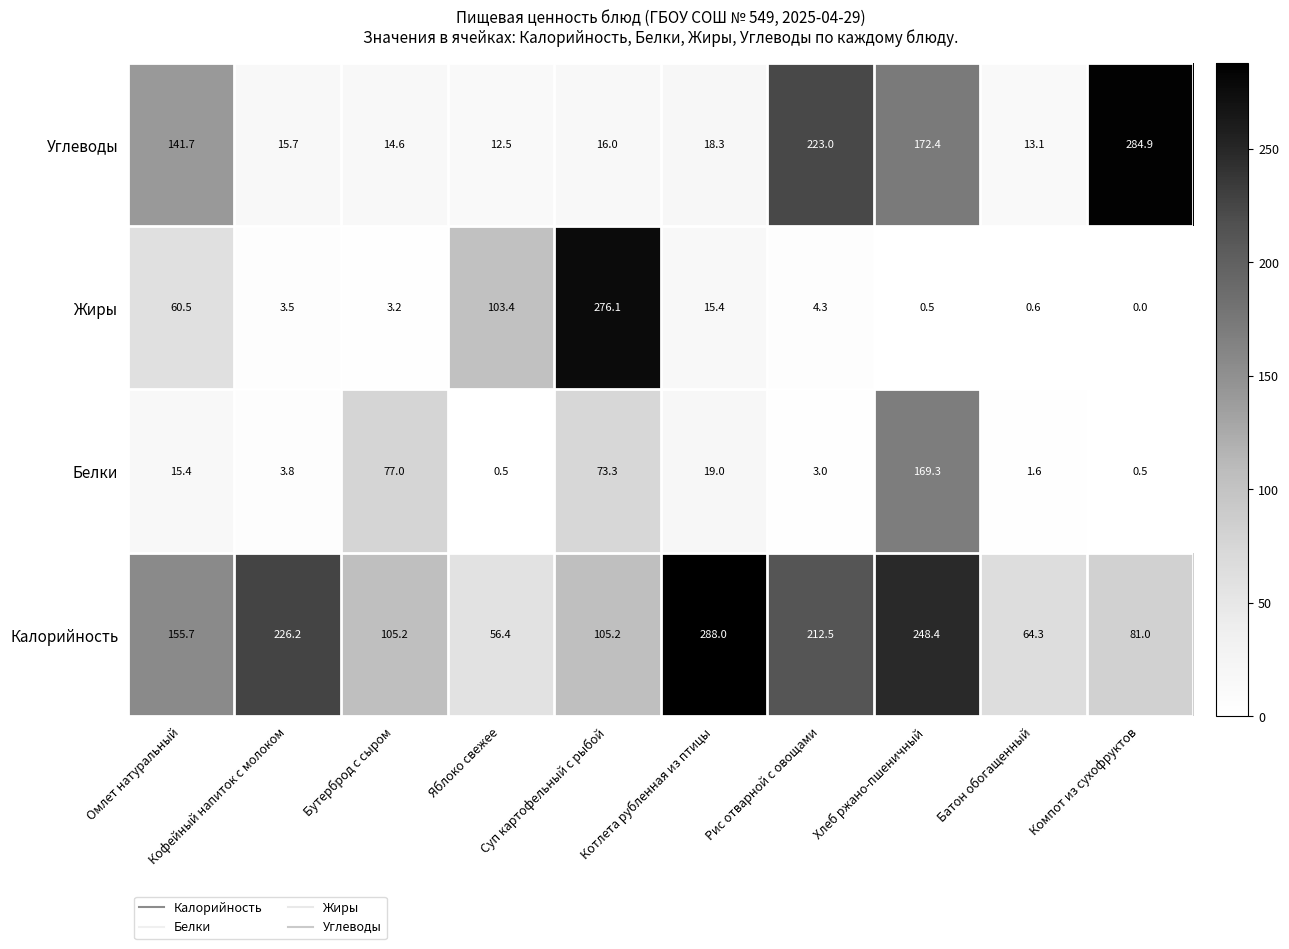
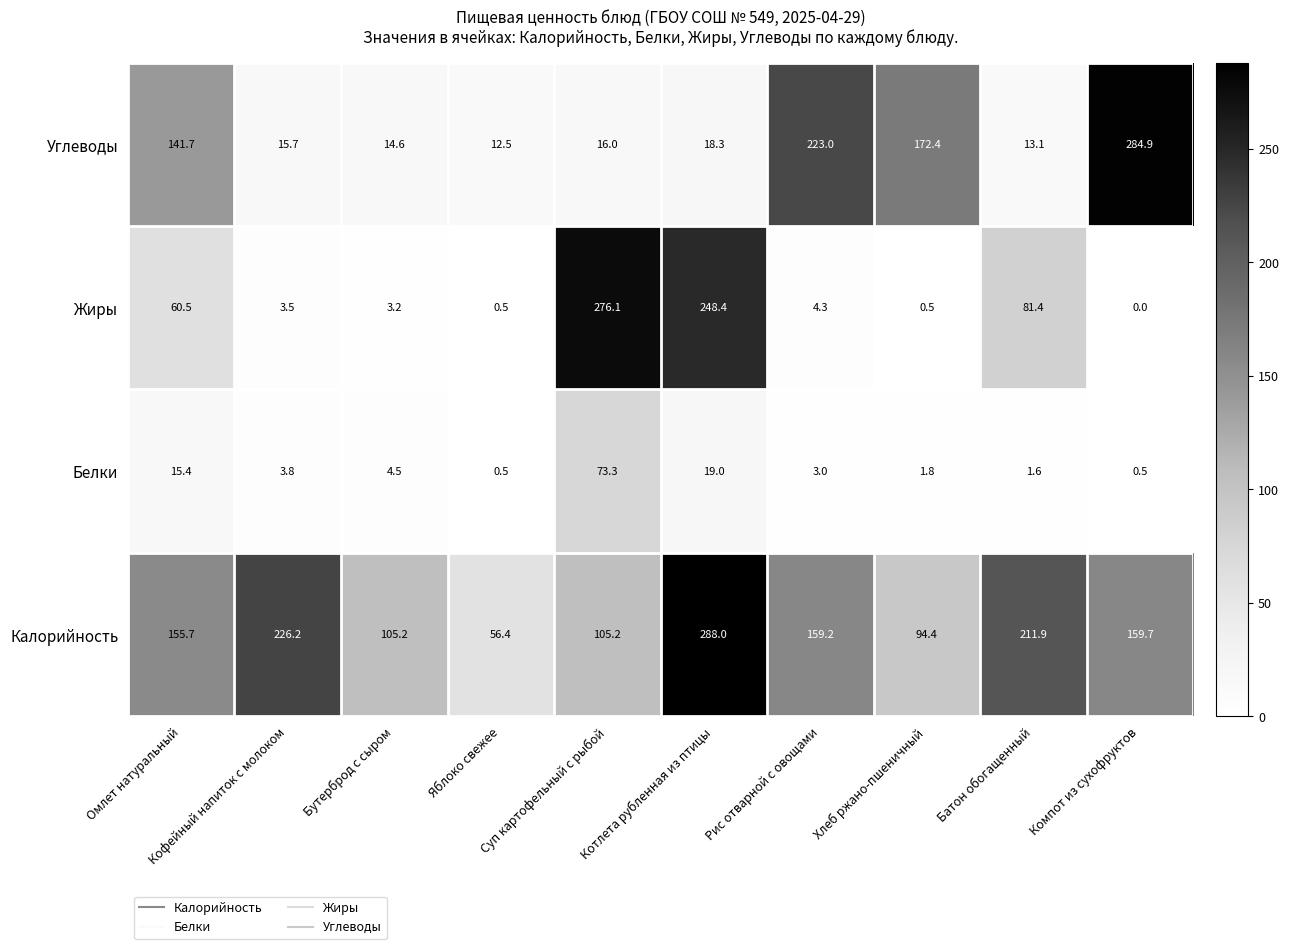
  {
    "Углеводы": {
      "Омлет натуральный": 141.7,
      "Кофейный напиток с молоком": 15.7,
      "Бутерброд с сыром": 14.6,
      "Яблоко свежее": 12.5,
      "Суп картофельный с рыбой": 16.0,
      "Котлета рубленная из птицы": 18.3,
      "Рис отварной с овощами": 223.0,
      "Хлеб ржано-пшеничный": 172.4,
      "Батон обогащенный": 13.1,
      "Компот из сухофруктов": 284.9
    },
    "Жиры": {
      "Омлет натуральный": 60.5,
      "Кофейный напиток с молоком": 3.5,
      "Бутерброд с сыром": 3.2,
-     "Яблоко свежее": 103.4,
+     "Яблоко свежее": 0.5,
      "Суп картофельный с рыбой": 276.1,
-     "Котлета рубленная из птицы": 15.4,
+     "Котлета рубленная из птицы": 248.4,
      "Рис отварной с овощами": 4.3,
      "Хлеб ржано-пшеничный": 0.5,
-     "Батон обогащенный": 0.6,
+     "Батон обогащенный": 81.4,
      "Компот из сухофруктов": 0.0
    },
    "Белки": {
      "Омлет натуральный": 15.4,
      "Кофейный напиток с молоком": 3.8,
-     "Бутерброд с сыром": 77.0,
+     "Бутерброд с сыром": 4.5,
      "Яблоко свежее": 0.5,
      "Суп картофельный с рыбой": 73.3,
      "Котлета рубленная из птицы": 19.0,
      "Рис отварной с овощами": 3.0,
-     "Хлеб ржано-пшеничный": 169.3,
+     "Хлеб ржано-пшеничный": 1.8,
      "Батон обогащенный": 1.6,
      "Компот из сухофруктов": 0.5
    },
    "Калорийность": {
      "Омлет натуральный": 155.7,
      "Кофейный напиток с молоком": 226.2,
      "Бутерброд с сыром": 105.2,
      "Яблоко свежее": 56.4,
      "Суп картофельный с рыбой": 105.2,
      "Котлета рубленная из птицы": 288.0,
-     "Рис отварной с овощами": 212.5,
-     "Хлеб ржано-пшеничный": 248.4,
-     "Батон обогащенный": 64.3,
-     "Компот из сухофруктов": 81.0
+     "Рис отварной с овощами": 159.2,
+     "Хлеб ржано-пшеничный": 94.4,
+     "Батон обогащенный": 211.9,
+     "Компот из сухофруктов": 159.7
    }
  }
